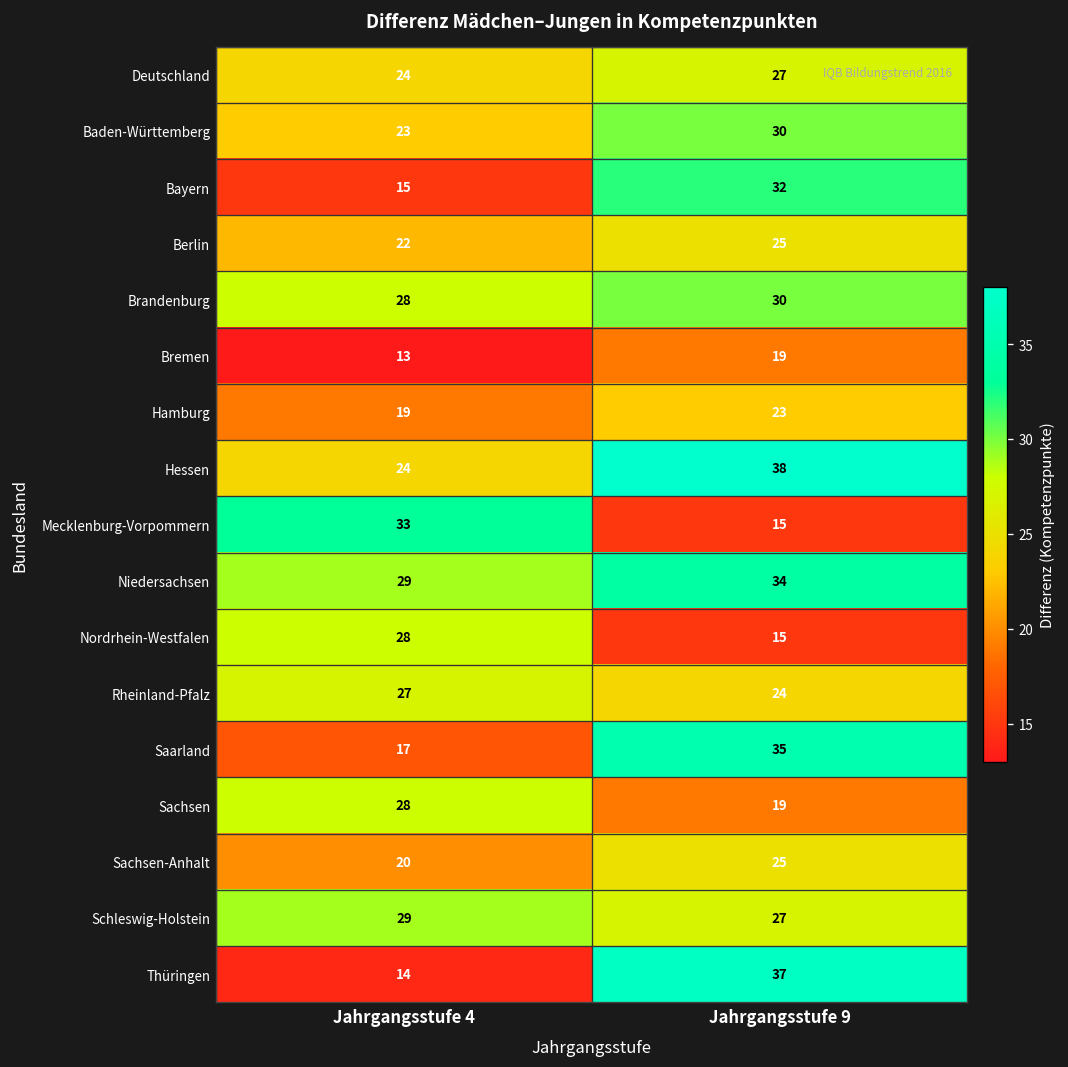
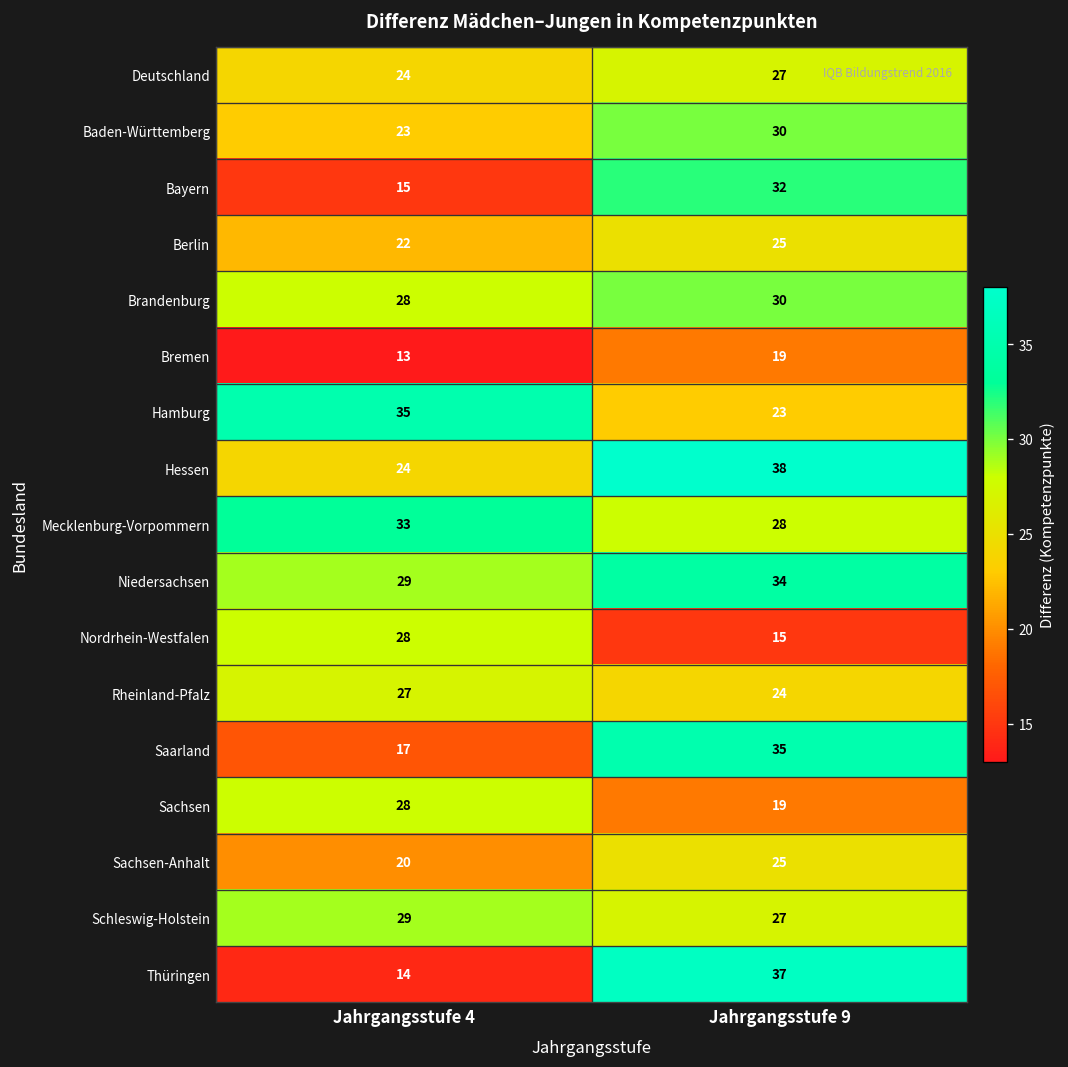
  {
    "Deutschland": {
      "Jahrgangsstufe 4": 24
    },
    "Baden-Württemberg": {
      "Jahrgangsstufe 4": 23,
      "Jahrgangsstufe 9": 30
    },
    "Bayern": {
      "Jahrgangsstufe 4": 15,
      "Jahrgangsstufe 9": 32
    },
    "Berlin": {
      "Jahrgangsstufe 4": 22,
      "Jahrgangsstufe 9": 25
    },
    "Brandenburg": {
      "Jahrgangsstufe 4": 28,
      "Jahrgangsstufe 9": 30
    },
    "Bremen": {
      "Jahrgangsstufe 4": 13,
      "Jahrgangsstufe 9": 19
    },
    "Hamburg": {
-     "Jahrgangsstufe 4": 19,
+     "Jahrgangsstufe 4": 35,
      "Jahrgangsstufe 9": 23
    },
    "Hessen": {
      "Jahrgangsstufe 4": 24,
      "Jahrgangsstufe 9": 38
    },
    "Mecklenburg-Vorpommern": {
      "Jahrgangsstufe 4": 33,
-     "Jahrgangsstufe 9": 15
+     "Jahrgangsstufe 9": 28
    },
    "Niedersachsen": {
      "Jahrgangsstufe 4": 29,
      "Jahrgangsstufe 9": 34
    },
    "Nordrhein-Westfalen": {
      "Jahrgangsstufe 4": 28,
      "Jahrgangsstufe 9": 15
    },
    "Rheinland-Pfalz": {
      "Jahrgangsstufe 4": 27,
      "Jahrgangsstufe 9": 24
    },
    "Saarland": {
      "Jahrgangsstufe 4": 17,
      "Jahrgangsstufe 9": 35
    },
    "Sachsen": {
      "Jahrgangsstufe 4": 28,
      "Jahrgangsstufe 9": 19
    },
    "Sachsen-Anhalt": {
      "Jahrgangsstufe 4": 20,
      "Jahrgangsstufe 9": 25
    },
    "Schleswig-Holstein": {
      "Jahrgangsstufe 4": 29,
      "Jahrgangsstufe 9": 27
    },
    "Thüringen": {
      "Jahrgangsstufe 4": 14,
      "Jahrgangsstufe 9": 37
    }
  }
